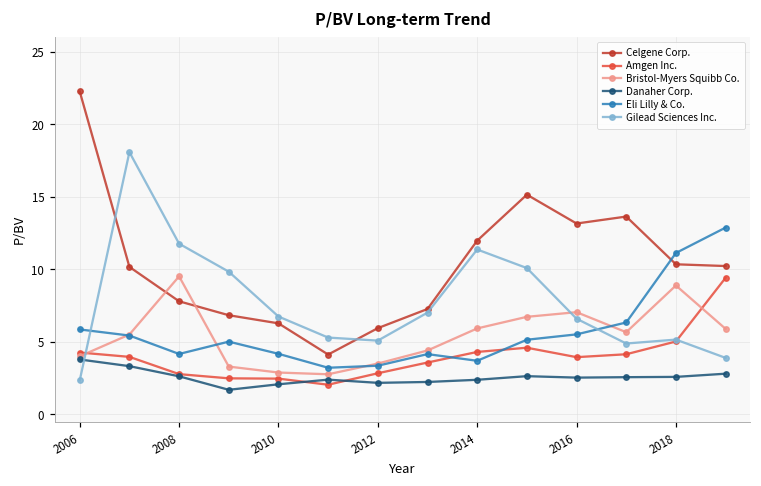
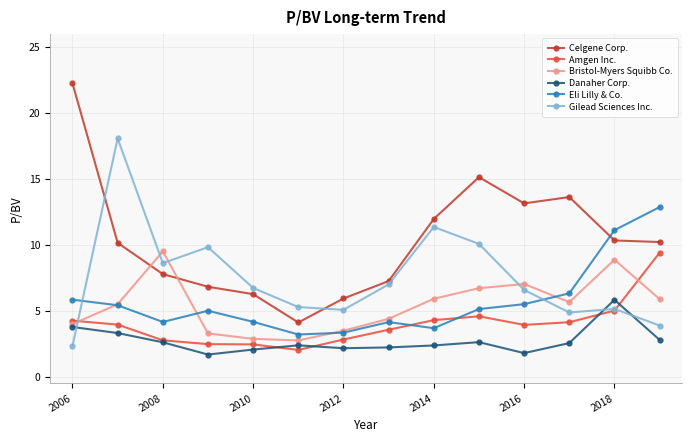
  {
    "Bristol-Myers Squibb Co.": {
      "2006": 4.0,
      "2008": 9.5,
      "2010": 2.9,
      "2014": 5.9,
      "2016": 7.0,
      "2018": 8.9
    },
    "Danaher Corp.": {
      "2006": 3.8,
      "2010": 2.1,
      "2012": 2.2,
      "2014": 2.4,
-     "2016": 2.5,
-     "2018": 2.6
+     "2016": 1.8,
+     "2018": 5.8
    },
    "Eli Lilly & Co.": {
      "2006": 5.9,
      "2008": 4.2,
      "2010": 4.2,
      "2014": 3.7,
      "2016": 5.5,
      "2018": 11.1
    },
    "Gilead Sciences Inc.": {
      "2006": 2.3,
-     "2008": 11.8,
+     "2008": 8.6,
      "2010": 6.7,
      "2012": 5.1,
      "2014": 11.4,
      "2016": 6.6
    }
  }
